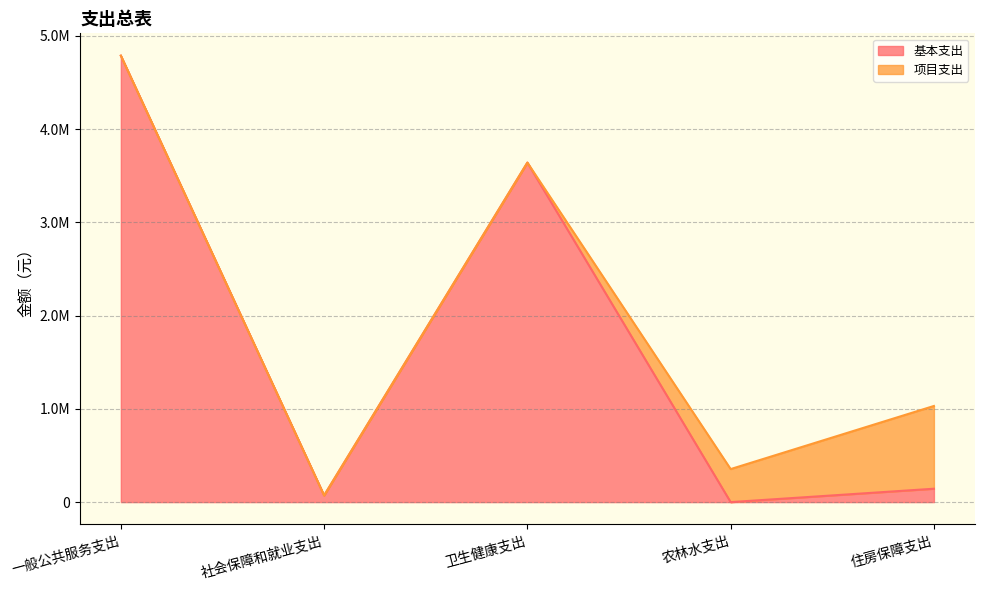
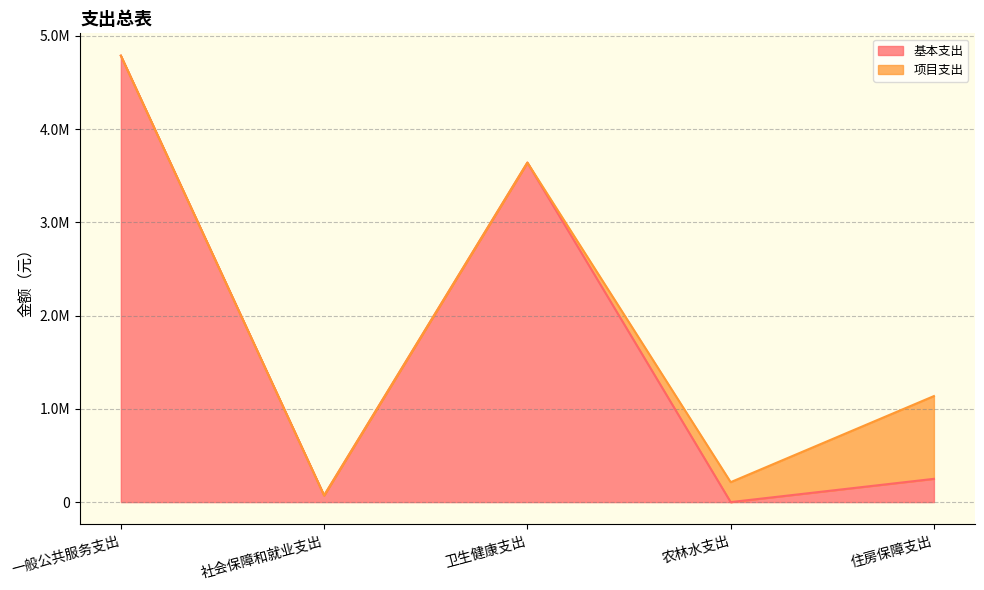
  {
    "基本支出": {
      "农林水支出": 0,
-     "住房保障支出": 100000
+     "住房保障支出": 200000
    },
    "项目支出": {
-     "农林水支出": 400000,
+     "农林水支出": 200000,
      "住房保障支出": 900000
    }
  }
